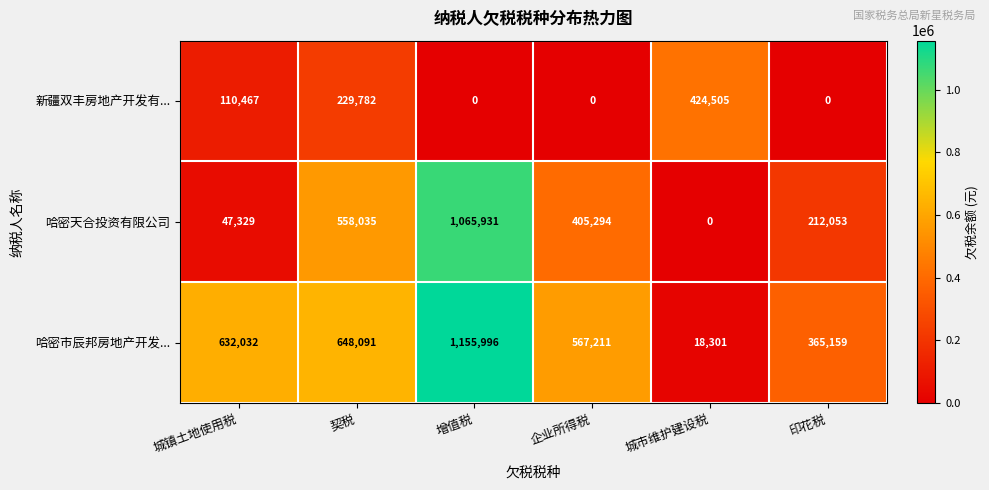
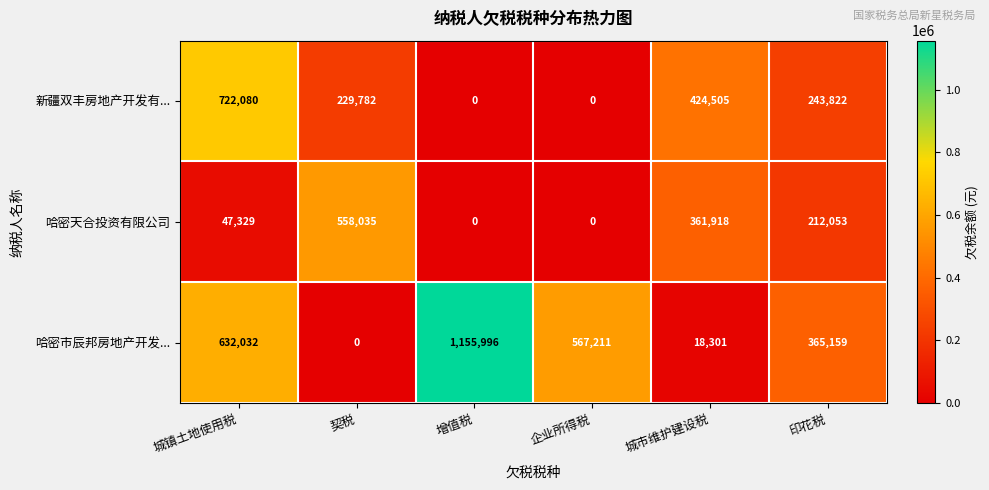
  {
    "新疆双丰房地产开发有...": {
-     "城镇土地使用税": "110,467",
+     "城镇土地使用税": "722,080",
      "契税": "229,782",
      "增值税": "0",
      "企业所得税": "0",
      "城市维护建设税": "424,505",
-     "印花税": "0"
+     "印花税": "243,822"
    },
    "哈密天合投资有限公司": {
      "城镇土地使用税": "47,329",
      "契税": "558,035",
-     "增值税": "1,065,931",
-     "企业所得税": "405,294",
-     "城市维护建设税": "0",
+     "增值税": "0",
+     "企业所得税": "0",
+     "城市维护建设税": "361,918",
      "印花税": "212,053"
    },
    "哈密市辰邦房地产开发...": {
      "城镇土地使用税": "632,032",
-     "契税": "648,091",
+     "契税": "0",
      "增值税": "1,155,996",
      "企业所得税": "567,211",
      "城市维护建设税": "18,301",
      "印花税": "365,159"
    }
  }
